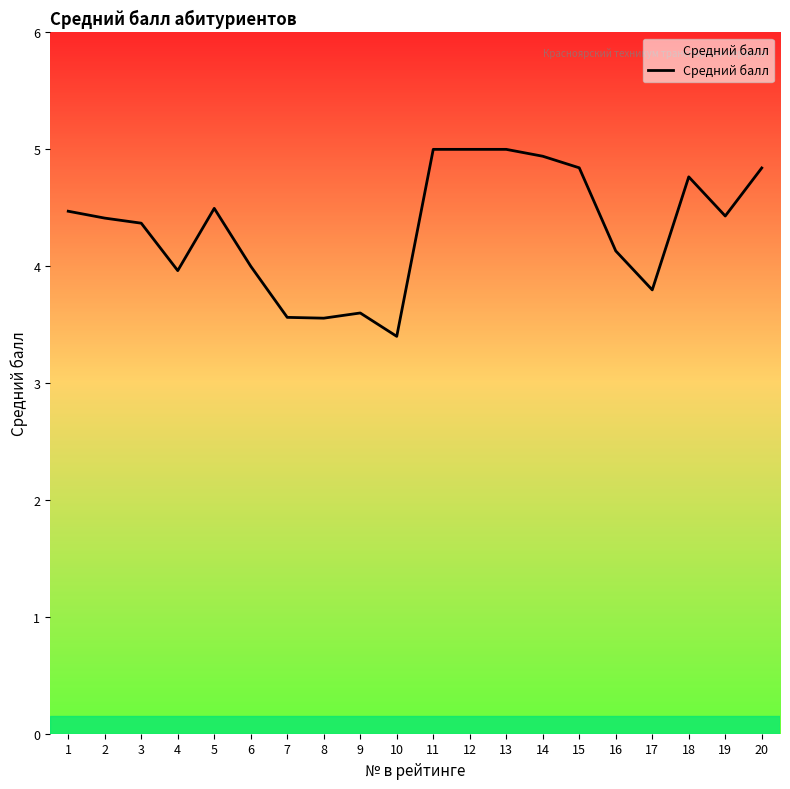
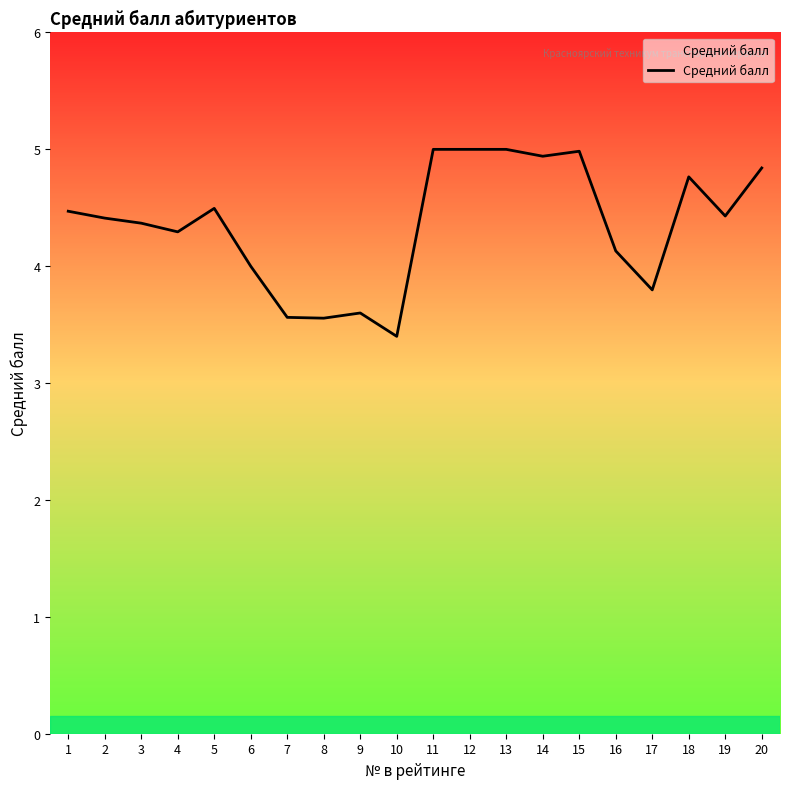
  {
    "1": 4.47,
    "2": 4.41,
    "3": 4.37,
-   "4": 3.96,
+   "4": 4.29,
    "5": 4.50,
    "6": 4.00,
    "7": 3.56,
    "8": 3.56,
    "9": 3.60,
    "10": 3.40,
    "11": 5.00,
    "12": 5.00,
    "13": 5.00,
    "14": 4.94,
-   "15": 4.84,
+   "15": 4.98,
    "16": 4.13,
    "17": 3.80,
    "18": 4.76,
    "19": 4.43,
    "20": 4.84
  }
